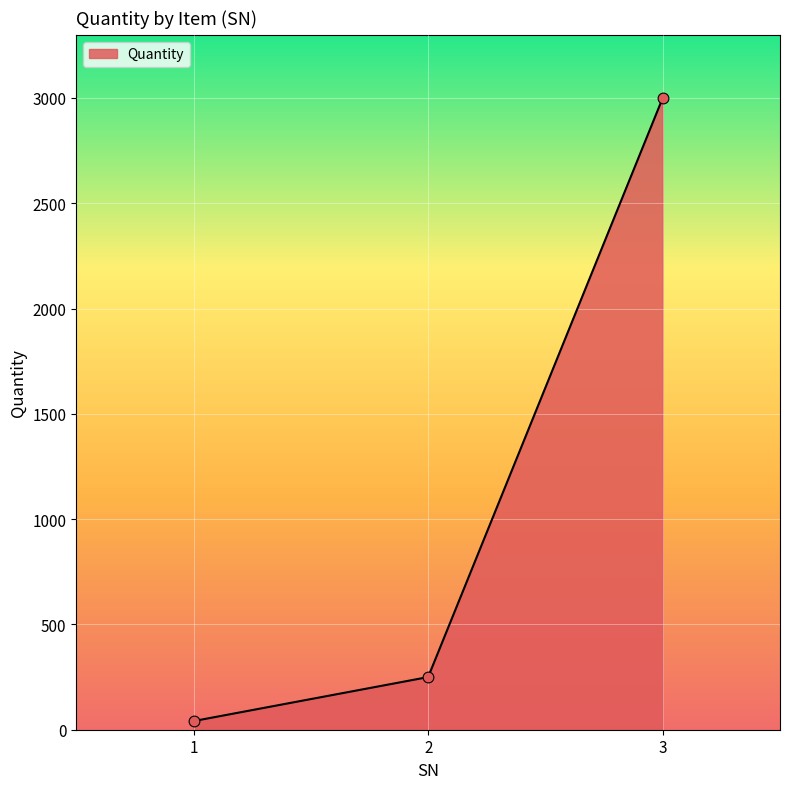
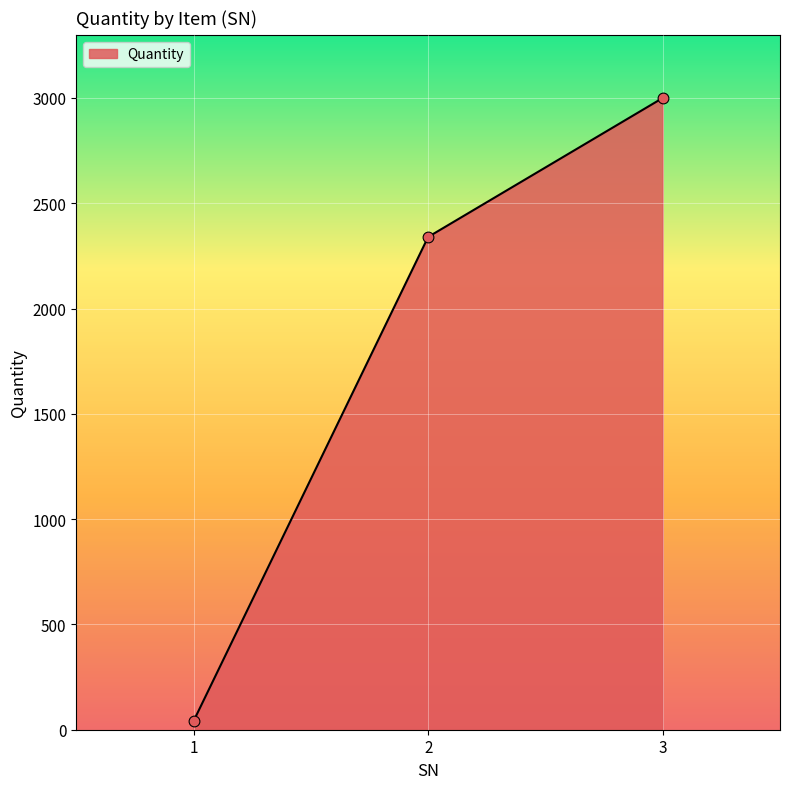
  {
    "1": 40,
-   "2": 250,
+   "2": 2340,
    "3": 3000
  }
